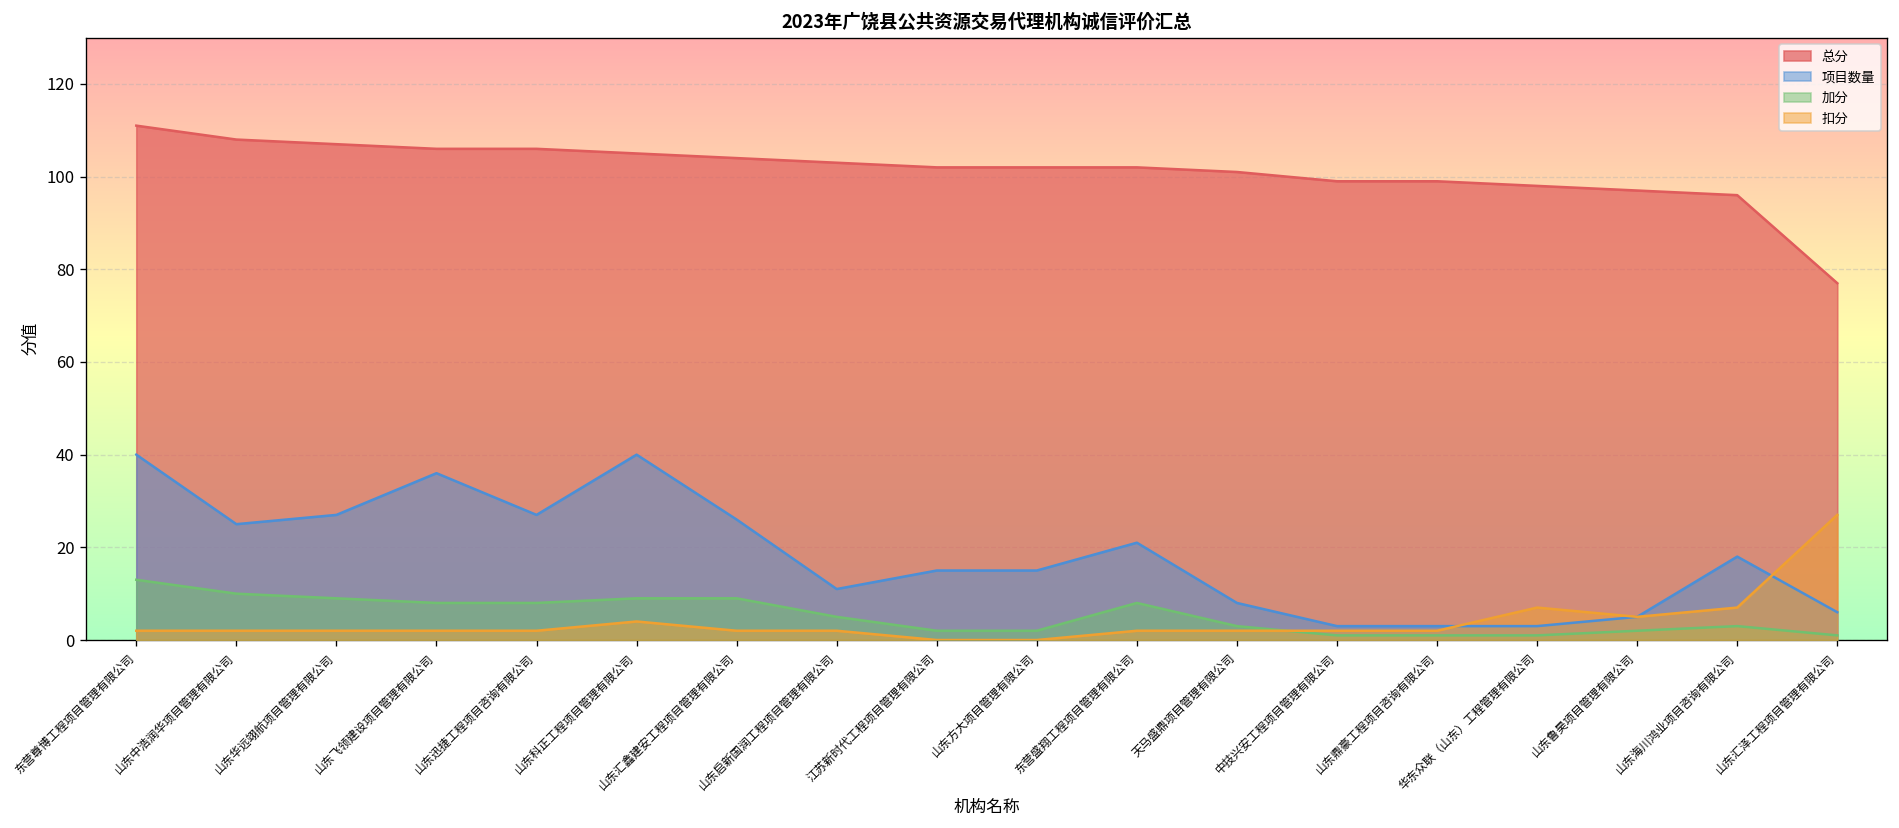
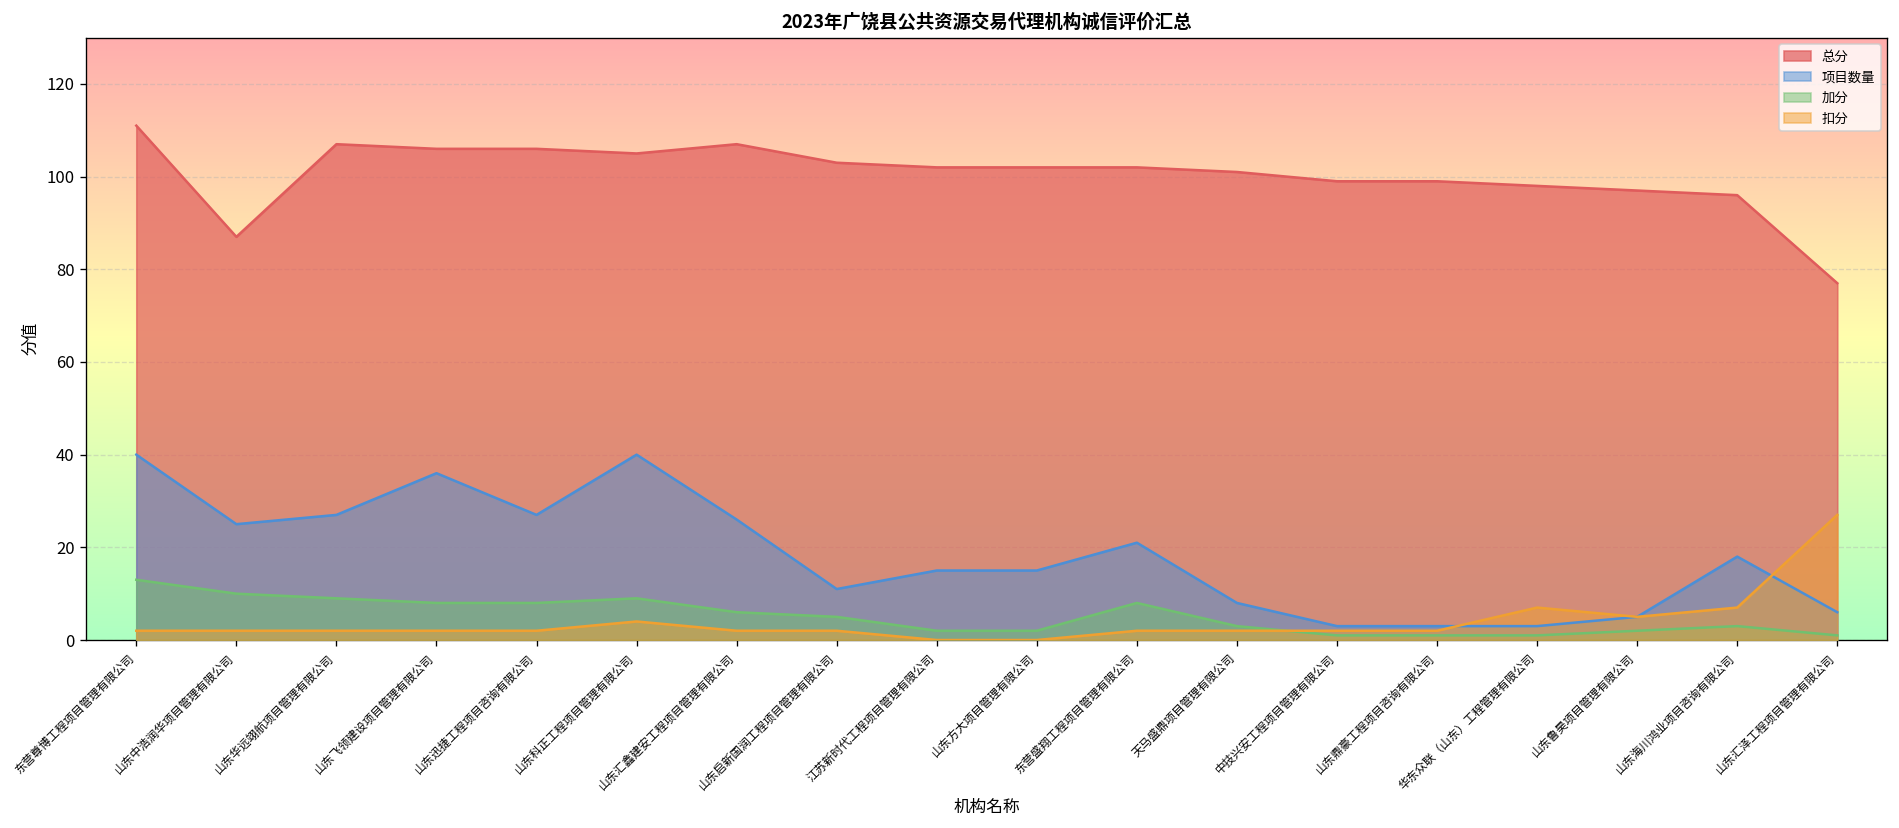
  {
    "总分": {
      "东营尊博工程项目管理有限公司": 111,
-     "山东中浩润华项目管理有限公司": 108,
+     "山东中浩润华项目管理有限公司": 87,
      "山东华远翊航项目管理有限公司": 107,
      "山东飞领建设项目管理有限公司": 106,
      "山东迅捷工程项目咨询有限公司": 106,
      "山东科正工程项目管理有限公司": 105,
-     "山东汇鑫建安工程项目管理有限公司": 104,
+     "山东汇鑫建安工程项目管理有限公司": 107,
      "山东启新国润工程项目管理有限公司": 103,
      "江苏新时代工程项目管理有限公司": 102,
      "山东方大项目管理有限公司": 102,
      "东营盛翔工程项目管理有限公司": 102,
      "天马盛鼎项目管理有限公司": 101,
      "中技兴安工程项目管理有限公司": 99,
      "山东鼎豪工程项目咨询有限公司": 99,
      "华东众联（山东）工程管理有限公司": 98,
      "山东鲁昊项目管理有限公司": 97,
      "山东海川鸿业项目咨询有限公司": 96,
      "山东汇泽工程项目管理有限公司": 77
    },
    "项目数量": {
      "东营尊博工程项目管理有限公司": 40,
      "山东中浩润华项目管理有限公司": 25,
      "山东华远翊航项目管理有限公司": 27,
      "山东飞领建设项目管理有限公司": 36,
      "山东迅捷工程项目咨询有限公司": 27,
      "山东科正工程项目管理有限公司": 40,
      "山东汇鑫建安工程项目管理有限公司": 26,
      "山东启新国润工程项目管理有限公司": 11,
      "江苏新时代工程项目管理有限公司": 15,
      "山东方大项目管理有限公司": 15,
      "东营盛翔工程项目管理有限公司": 21,
      "天马盛鼎项目管理有限公司": 8,
      "中技兴安工程项目管理有限公司": 3,
      "山东鼎豪工程项目咨询有限公司": 3,
      "华东众联（山东）工程管理有限公司": 3,
      "山东海川鸿业项目咨询有限公司": 18,
      "山东汇泽工程项目管理有限公司": 6
    },
    "加分": {
      "东营尊博工程项目管理有限公司": 13,
      "山东中浩润华项目管理有限公司": 10,
      "山东华远翊航项目管理有限公司": 9,
      "山东飞领建设项目管理有限公司": 8,
      "山东迅捷工程项目咨询有限公司": 8,
      "山东科正工程项目管理有限公司": 9,
-     "山东汇鑫建安工程项目管理有限公司": 9,
+     "山东汇鑫建安工程项目管理有限公司": 6,
      "山东启新国润工程项目管理有限公司": 5,
      "江苏新时代工程项目管理有限公司": 2,
      "山东方大项目管理有限公司": 2,
      "东营盛翔工程项目管理有限公司": 8,
      "天马盛鼎项目管理有限公司": 3,
      "中技兴安工程项目管理有限公司": 1,
      "山东鼎豪工程项目咨询有限公司": 1,
      "华东众联（山东）工程管理有限公司": 1,
      "山东鲁昊项目管理有限公司": 2,
      "山东海川鸿业项目咨询有限公司": 3,
      "山东汇泽工程项目管理有限公司": 1
    },
    "扣分": {
      "东营尊博工程项目管理有限公司": 2,
      "山东中浩润华项目管理有限公司": 2,
      "山东华远翊航项目管理有限公司": 2,
      "山东飞领建设项目管理有限公司": 2,
      "山东迅捷工程项目咨询有限公司": 2,
      "山东科正工程项目管理有限公司": 4,
      "山东汇鑫建安工程项目管理有限公司": 2,
      "山东启新国润工程项目管理有限公司": 2,
      "江苏新时代工程项目管理有限公司": 0,
      "山东方大项目管理有限公司": 0,
      "东营盛翔工程项目管理有限公司": 2,
      "天马盛鼎项目管理有限公司": 2,
      "中技兴安工程项目管理有限公司": 2,
      "山东鼎豪工程项目咨询有限公司": 2,
      "华东众联（山东）工程管理有限公司": 7,
      "山东海川鸿业项目咨询有限公司": 7,
      "山东汇泽工程项目管理有限公司": 27
    }
  }
